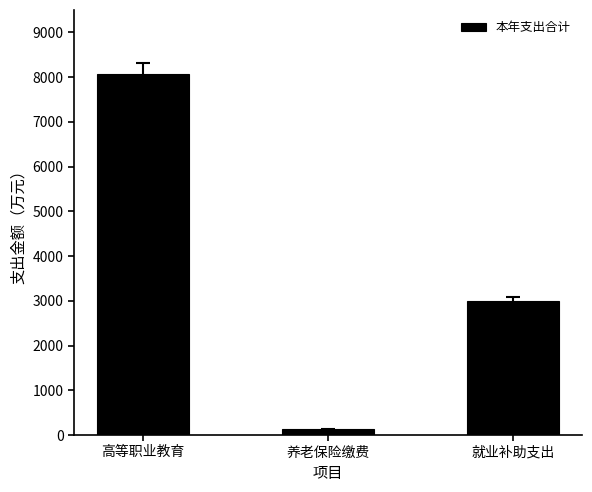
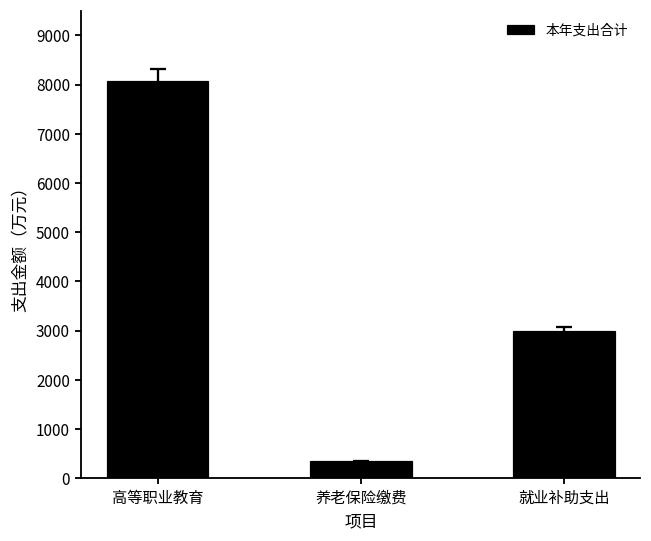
  {
    "本年支出合计": {
      "高等职业教育": 8100,
-     "养老保险缴费": 100,
+     "养老保险缴费": 400,
      "就业补助支出": 3000
    }
  }
